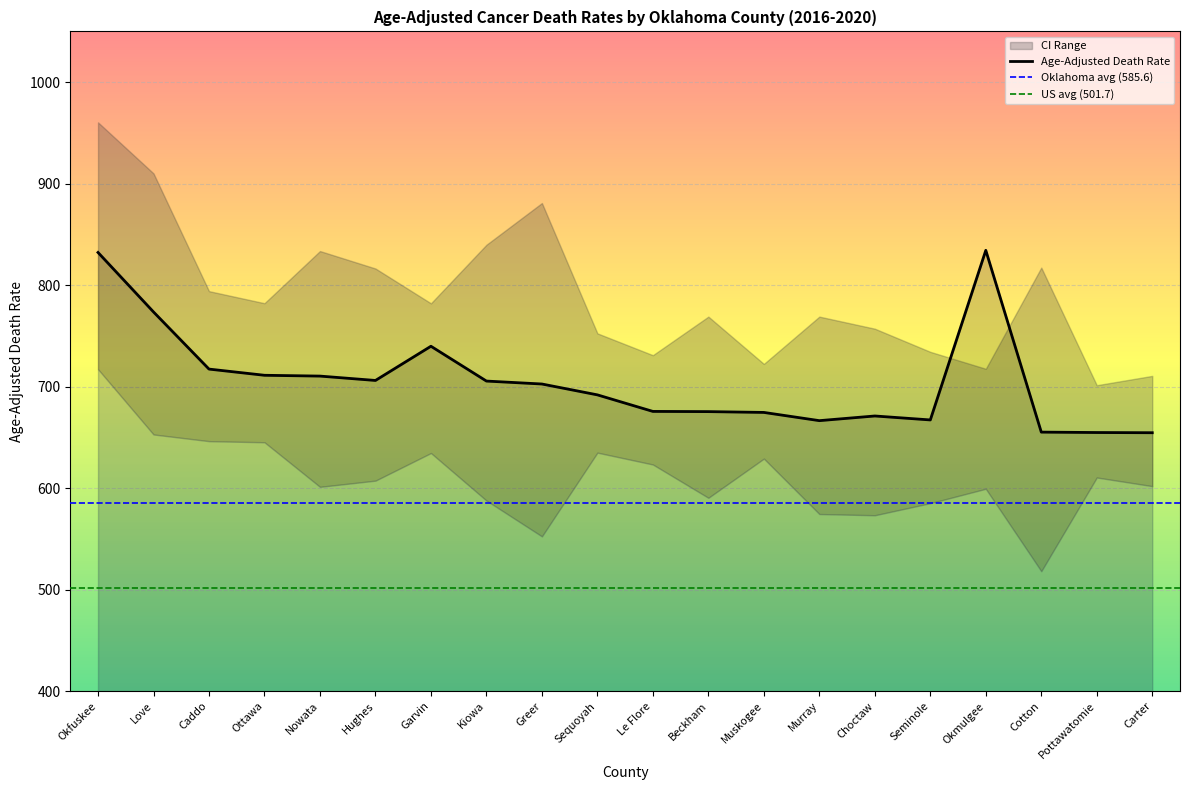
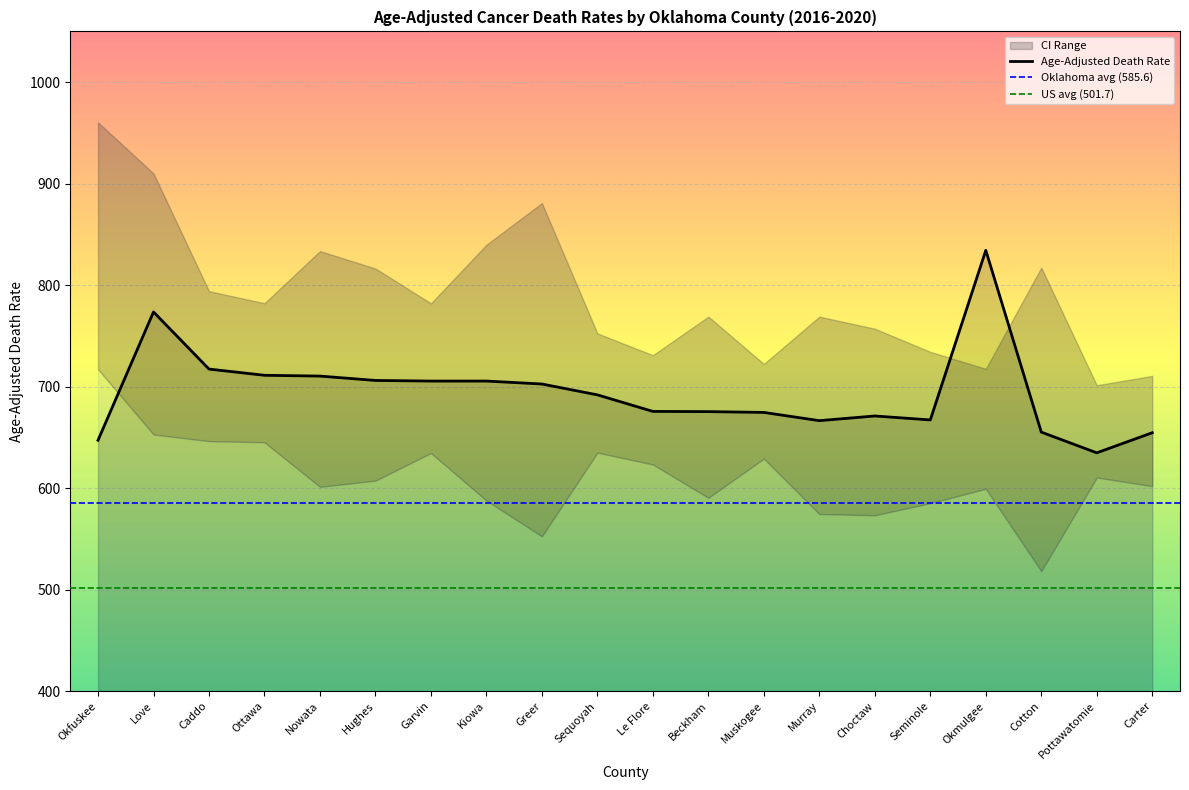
  {
    "Age-Adjusted Death Rate": {
-     "Okfuskee": 832,
+     "Okfuskee": 647,
      "Love": 774,
      "Caddo": 717,
      "Ottawa": 711,
      "Nowata": 710,
      "Hughes": 706,
-     "Garvin": 740,
+     "Garvin": 706,
      "Kiowa": 706,
      "Greer": 703,
      "Sequoyah": 692,
      "Le Flore": 676,
      "Beckham": 675,
      "Muskogee": 675,
      "Murray": 667,
      "Choctaw": 671,
      "Seminole": 667,
      "Okmulgee": 834,
      "Cotton": 655,
-     "Pottawatomie": 655,
+     "Pottawatomie": 635,
      "Carter": 655
    }
  }
